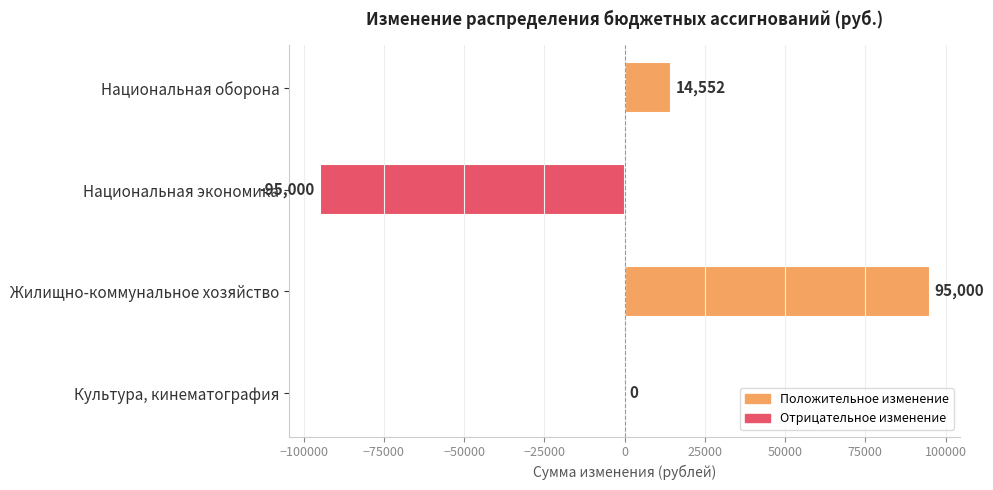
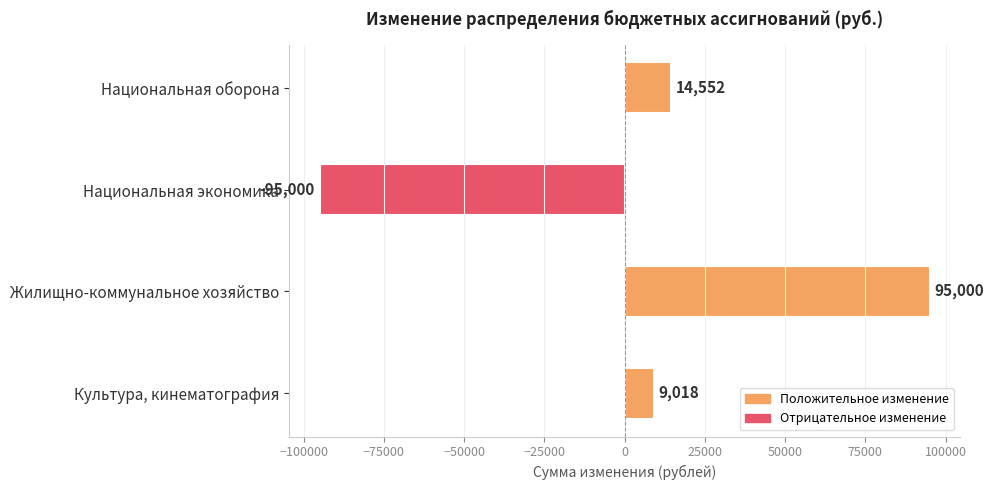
  {
    "Национальная оборона": "14,552",
    "Национальная экономика": "-95,000",
    "Жилищно-коммунальное хозяйство": "95,000",
-   "Культура, кинематография": "0"
+   "Культура, кинематография": "9,018"
  }
